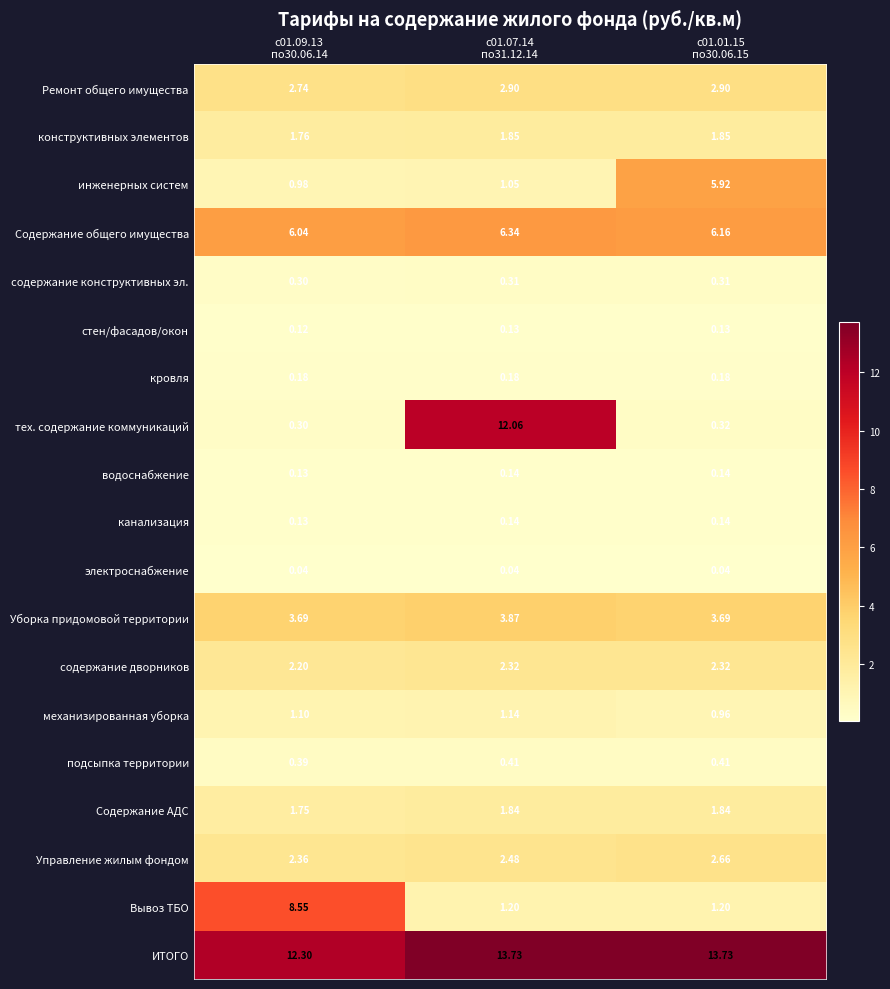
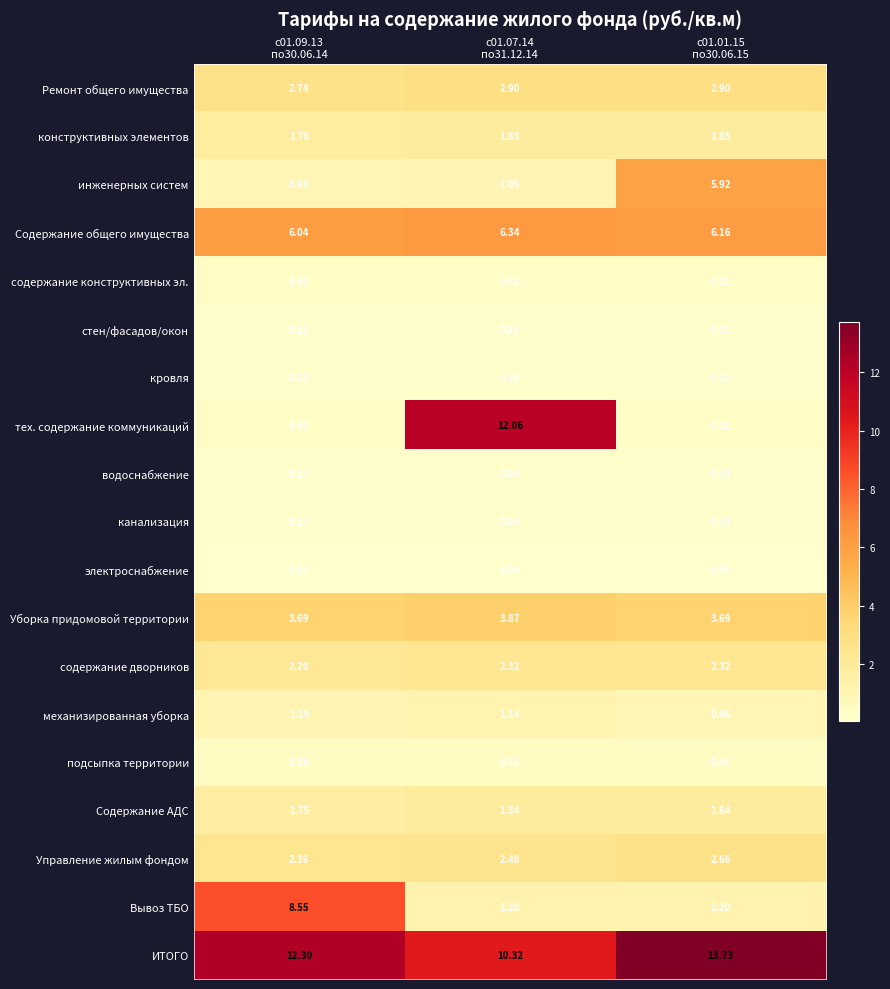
  {
    "Ремонт общего имущества": {
      "с01.09.13 по30.06.14": 2.74,
      "с01.07.14 по31.12.14": 2.90,
      "с01.01.15 по30.06.15": 2.90
    },
    "конструктивных элементов": {
      "с01.09.13 по30.06.14": 1.76,
      "с01.07.14 по31.12.14": 1.85,
      "с01.01.15 по30.06.15": 1.85
    },
    "инженерных систем": {
      "с01.09.13 по30.06.14": 0.98,
      "с01.07.14 по31.12.14": 1.05,
      "с01.01.15 по30.06.15": 5.92
    },
    "Содержание общего имущества": {
      "с01.09.13 по30.06.14": 6.04,
      "с01.07.14 по31.12.14": 6.34,
      "с01.01.15 по30.06.15": 6.16
    },
    "содержание конструктивных эл.": {
      "с01.09.13 по30.06.14": 0.30,
      "с01.07.14 по31.12.14": 0.31,
      "с01.01.15 по30.06.15": 0.31
    },
    "стен/фасадов/окон": {
      "с01.09.13 по30.06.14": 0.12,
      "с01.07.14 по31.12.14": 0.13,
      "с01.01.15 по30.06.15": 0.13
    },
    "кровля": {
      "с01.09.13 по30.06.14": 0.18,
      "с01.07.14 по31.12.14": 0.18,
      "с01.01.15 по30.06.15": 0.18
    },
    "тех. содержание коммуникаций": {
      "с01.09.13 по30.06.14": 0.30,
      "с01.07.14 по31.12.14": 12.06,
      "с01.01.15 по30.06.15": 0.32
    },
    "водоснабжение": {
      "с01.09.13 по30.06.14": 0.13,
      "с01.07.14 по31.12.14": 0.14,
      "с01.01.15 по30.06.15": 0.14
    },
    "канализация": {
      "с01.09.13 по30.06.14": 0.13,
      "с01.07.14 по31.12.14": 0.14,
      "с01.01.15 по30.06.15": 0.14
    },
    "электроснабжение": {
      "с01.09.13 по30.06.14": 0.04,
      "с01.07.14 по31.12.14": 0.04,
      "с01.01.15 по30.06.15": 0.04
    },
    "Уборка придомовой территории": {
      "с01.09.13 по30.06.14": 3.69,
      "с01.07.14 по31.12.14": 3.87,
      "с01.01.15 по30.06.15": 3.69
    },
    "содержание дворников": {
      "с01.09.13 по30.06.14": 2.20,
      "с01.07.14 по31.12.14": 2.32,
      "с01.01.15 по30.06.15": 2.32
    },
    "механизированная уборка": {
      "с01.09.13 по30.06.14": 1.10,
      "с01.07.14 по31.12.14": 1.14,
      "с01.01.15 по30.06.15": 0.96
    },
    "подсыпка территории": {
      "с01.09.13 по30.06.14": 0.39,
      "с01.07.14 по31.12.14": 0.41,
      "с01.01.15 по30.06.15": 0.41
    },
    "Содержание АДС": {
      "с01.09.13 по30.06.14": 1.75,
      "с01.07.14 по31.12.14": 1.84,
      "с01.01.15 по30.06.15": 1.84
    },
    "Управление жилым фондом": {
      "с01.09.13 по30.06.14": 2.36,
      "с01.07.14 по31.12.14": 2.48,
      "с01.01.15 по30.06.15": 2.66
    },
    "Вывоз ТБО": {
      "с01.09.13 по30.06.14": 8.55,
      "с01.07.14 по31.12.14": 1.20,
      "с01.01.15 по30.06.15": 1.20
    },
    "ИТОГО": {
      "с01.09.13 по30.06.14": 12.30,
-     "с01.07.14 по31.12.14": 13.73,
+     "с01.07.14 по31.12.14": 10.32,
      "с01.01.15 по30.06.15": 13.73
    }
  }
